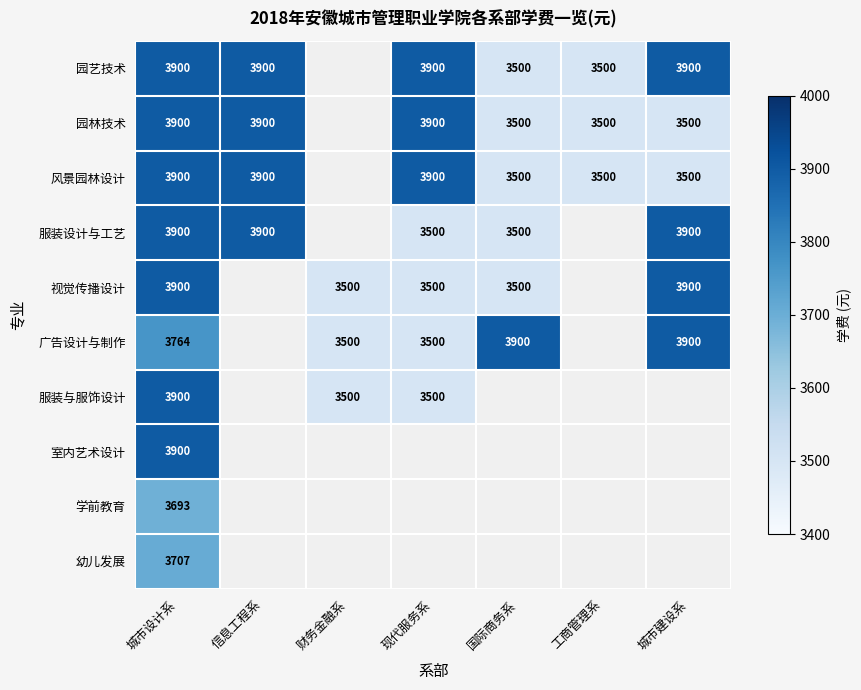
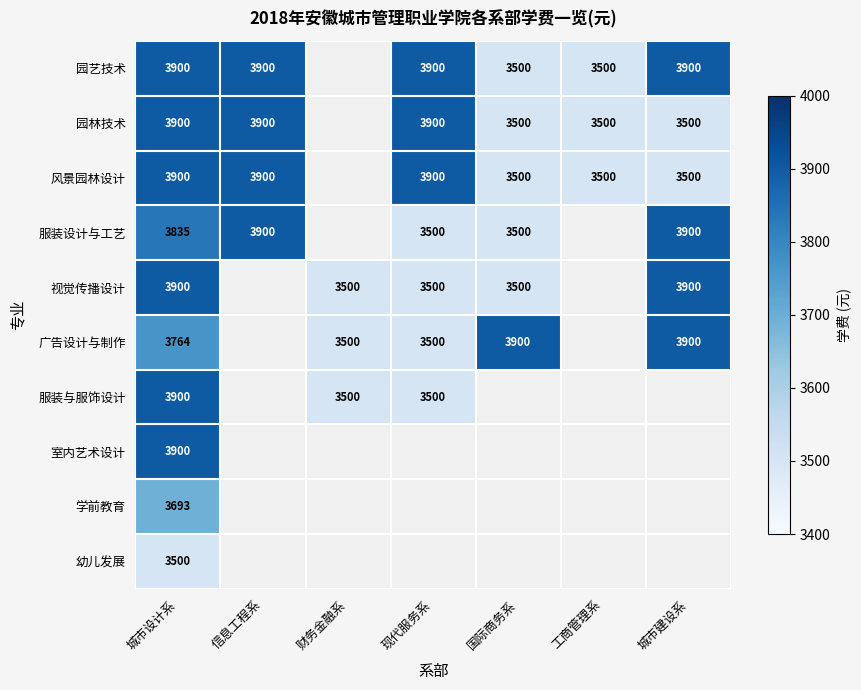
  {
    "园艺技术": {
      "城市设计系": 3900,
      "信息工程系": 3900,
      "现代服务系": 3900,
      "国际商务系": 3500,
      "工商管理系": 3500,
      "城市建设系": 3900
    },
    "园林技术": {
      "城市设计系": 3900,
      "信息工程系": 3900,
      "现代服务系": 3900,
      "国际商务系": 3500,
      "工商管理系": 3500,
      "城市建设系": 3500
    },
    "风景园林设计": {
      "城市设计系": 3900,
      "信息工程系": 3900,
      "现代服务系": 3900,
      "国际商务系": 3500,
      "工商管理系": 3500,
      "城市建设系": 3500
    },
    "服装设计与工艺": {
-     "城市设计系": 3900,
+     "城市设计系": 3835,
      "信息工程系": 3900,
      "现代服务系": 3500,
      "国际商务系": 3500,
      "城市建设系": 3900
    },
    "视觉传播设计": {
      "城市设计系": 3900,
      "财务金融系": 3500,
      "现代服务系": 3500,
      "国际商务系": 3500,
      "城市建设系": 3900
    },
    "广告设计与制作": {
      "城市设计系": 3764,
      "财务金融系": 3500,
      "现代服务系": 3500,
      "国际商务系": 3900,
      "城市建设系": 3900
    },
    "服装与服饰设计": {
      "城市设计系": 3900,
      "财务金融系": 3500,
      "现代服务系": 3500
    },
    "室内艺术设计": {
      "城市设计系": 3900
    },
    "学前教育": {
      "城市设计系": 3693
    },
    "幼儿发展": {
-     "城市设计系": 3707
+     "城市设计系": 3500
    }
  }
